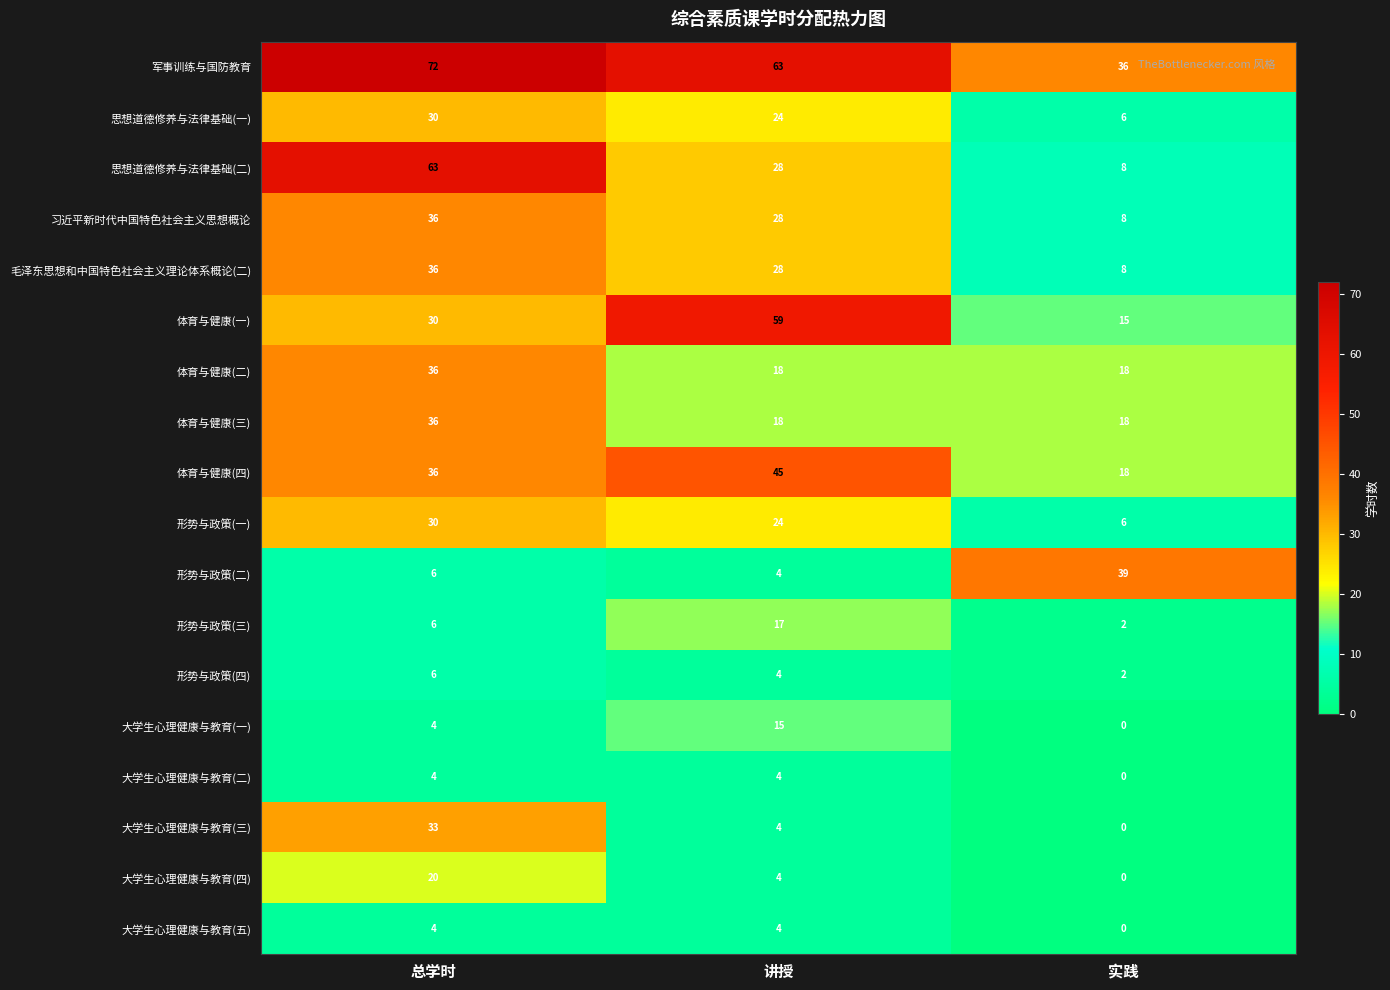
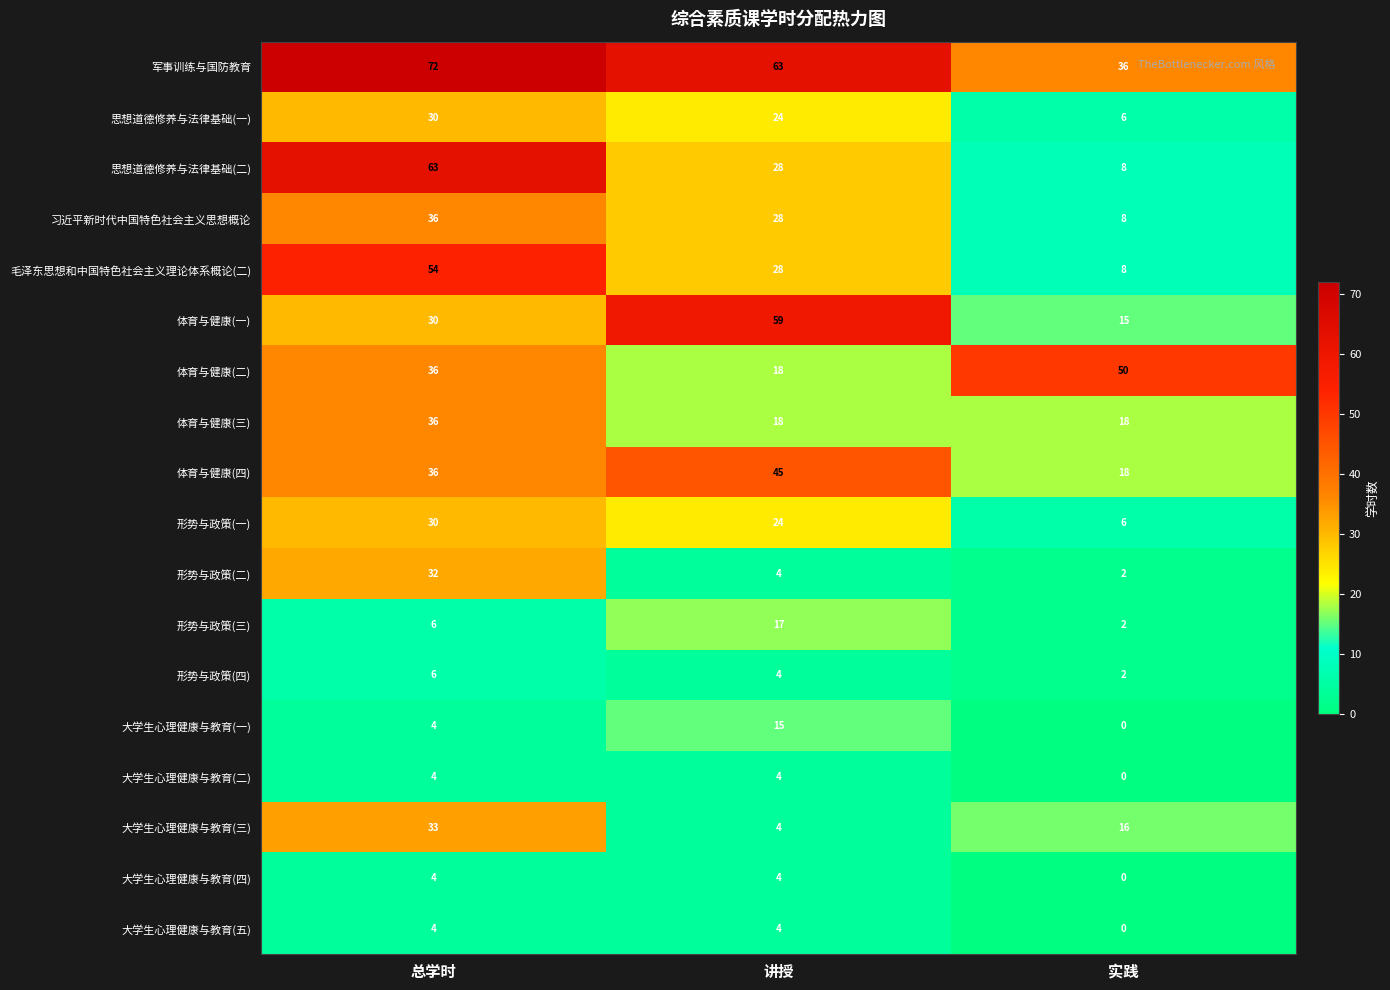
  {
    "军事训练与国防教育": {
      "总学时": 72,
      "讲授": 63
    },
    "思想道德修养与法律基础(一)": {
      "总学时": 30,
      "讲授": 24,
      "实践": 6
    },
    "思想道德修养与法律基础(二)": {
      "总学时": 63,
      "讲授": 28,
      "实践": 8
    },
    "习近平新时代中国特色社会主义思想概论": {
      "总学时": 36,
      "讲授": 28,
      "实践": 8
    },
    "毛泽东思想和中国特色社会主义理论体系概论(二)": {
-     "总学时": 36,
+     "总学时": 54,
      "讲授": 28,
      "实践": 8
    },
    "体育与健康(一)": {
      "总学时": 30,
      "讲授": 59,
      "实践": 15
    },
    "体育与健康(二)": {
      "总学时": 36,
      "讲授": 18,
-     "实践": 18
+     "实践": 50
    },
    "体育与健康(三)": {
      "总学时": 36,
      "讲授": 18,
      "实践": 18
    },
    "体育与健康(四)": {
      "总学时": 36,
      "讲授": 45,
      "实践": 18
    },
    "形势与政策(一)": {
      "总学时": 30,
      "讲授": 24,
      "实践": 6
    },
    "形势与政策(二)": {
-     "总学时": 6,
+     "总学时": 32,
      "讲授": 4,
-     "实践": 39
+     "实践": 2
    },
    "形势与政策(三)": {
      "总学时": 6,
      "讲授": 17,
      "实践": 2
    },
    "形势与政策(四)": {
      "总学时": 6,
      "讲授": 4,
      "实践": 2
    },
    "大学生心理健康与教育(一)": {
      "总学时": 4,
      "讲授": 15,
      "实践": 0
    },
    "大学生心理健康与教育(二)": {
      "总学时": 4,
      "讲授": 4,
      "实践": 0
    },
    "大学生心理健康与教育(三)": {
      "总学时": 33,
      "讲授": 4,
-     "实践": 0
+     "实践": 16
    },
    "大学生心理健康与教育(四)": {
-     "总学时": 20,
+     "总学时": 4,
      "讲授": 4,
      "实践": 0
    },
    "大学生心理健康与教育(五)": {
      "总学时": 4,
      "讲授": 4,
      "实践": 0
    }
  }
